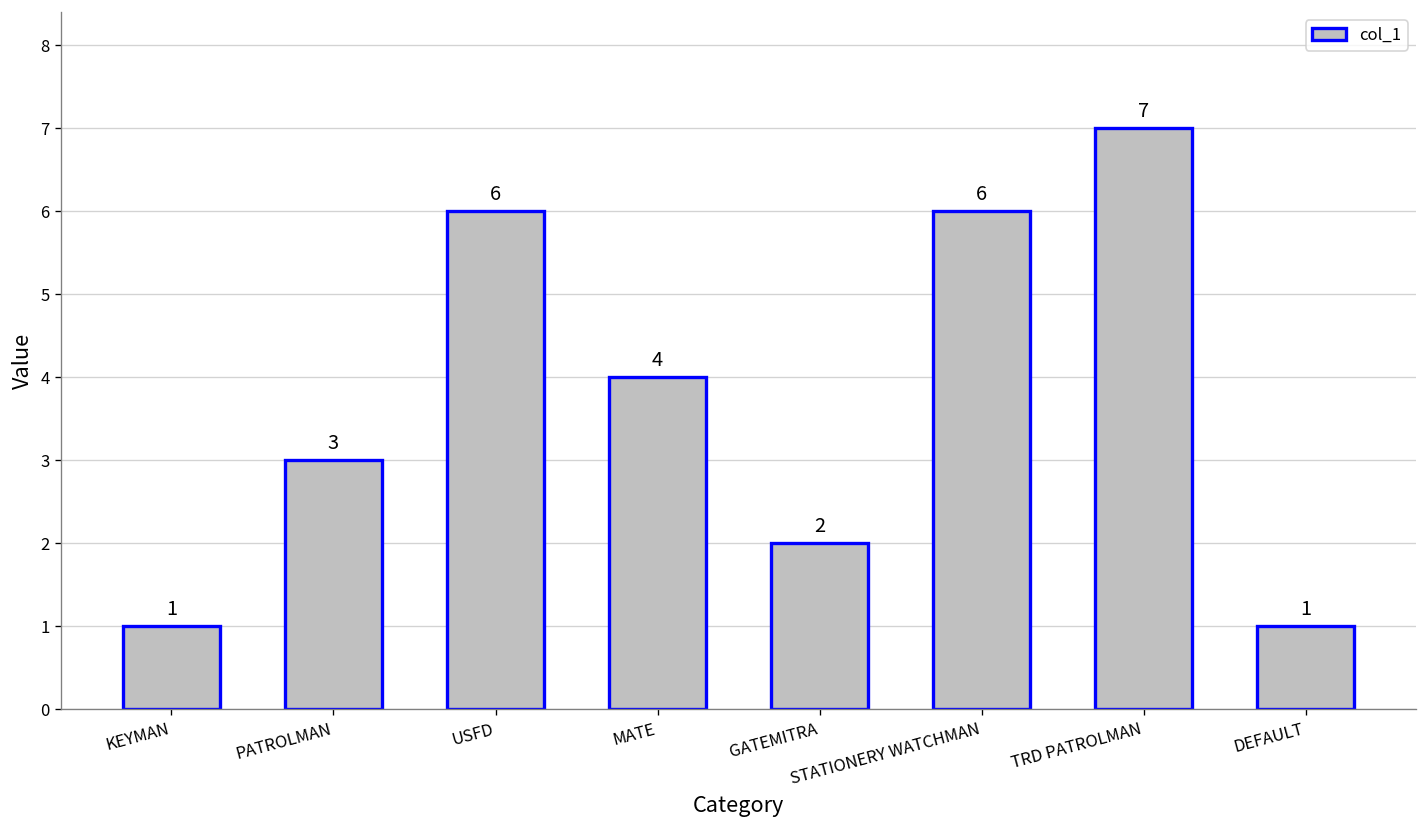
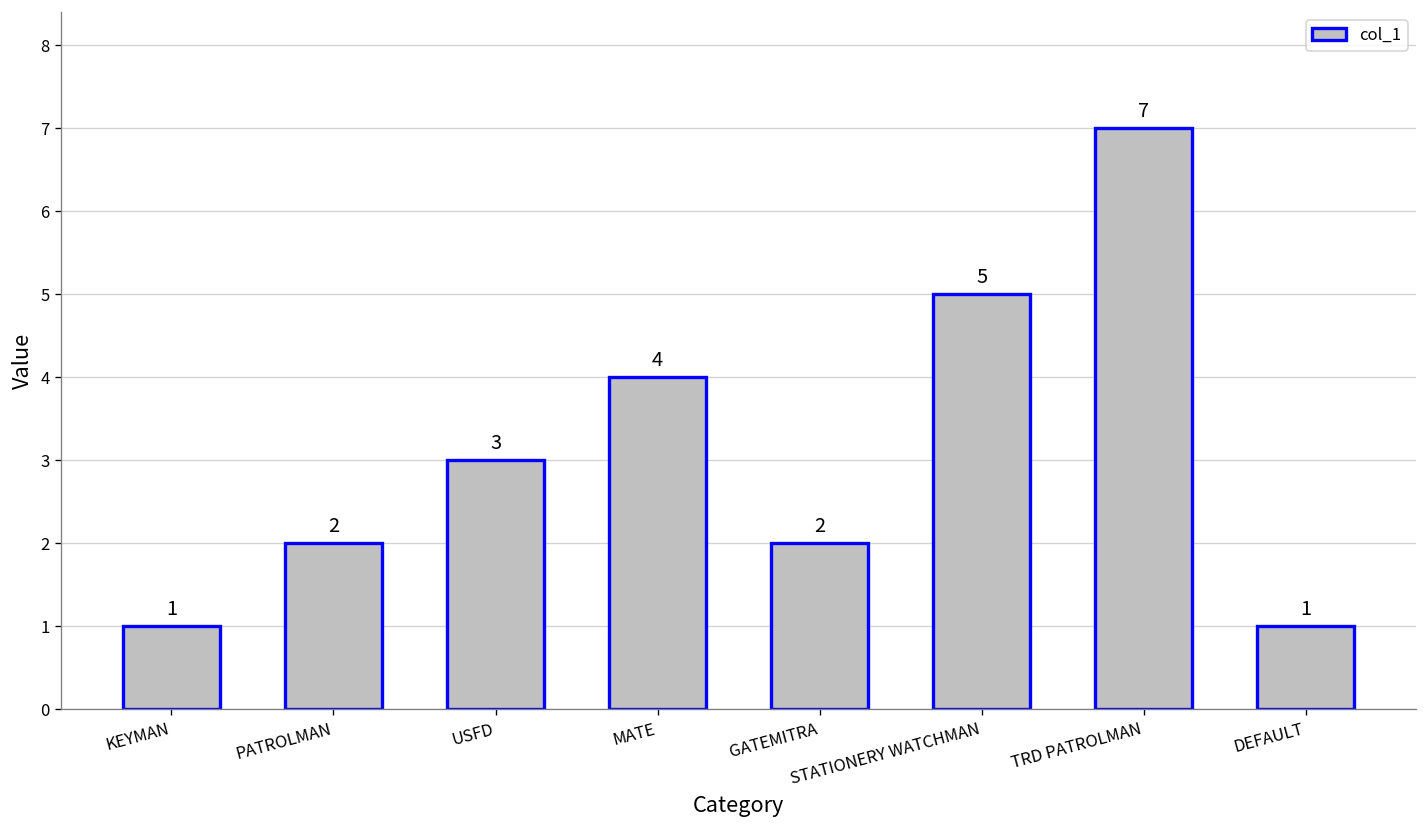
  {
    "KEYMAN": 1,
-   "PATROLMAN": 3,
-   "USFD": 6,
+   "PATROLMAN": 2,
+   "USFD": 3,
    "MATE": 4,
    "GATEMITRA": 2,
-   "STATIONERY WATCHMAN": 6,
+   "STATIONERY WATCHMAN": 5,
    "TRD PATROLMAN": 7,
    "DEFAULT": 1
  }
